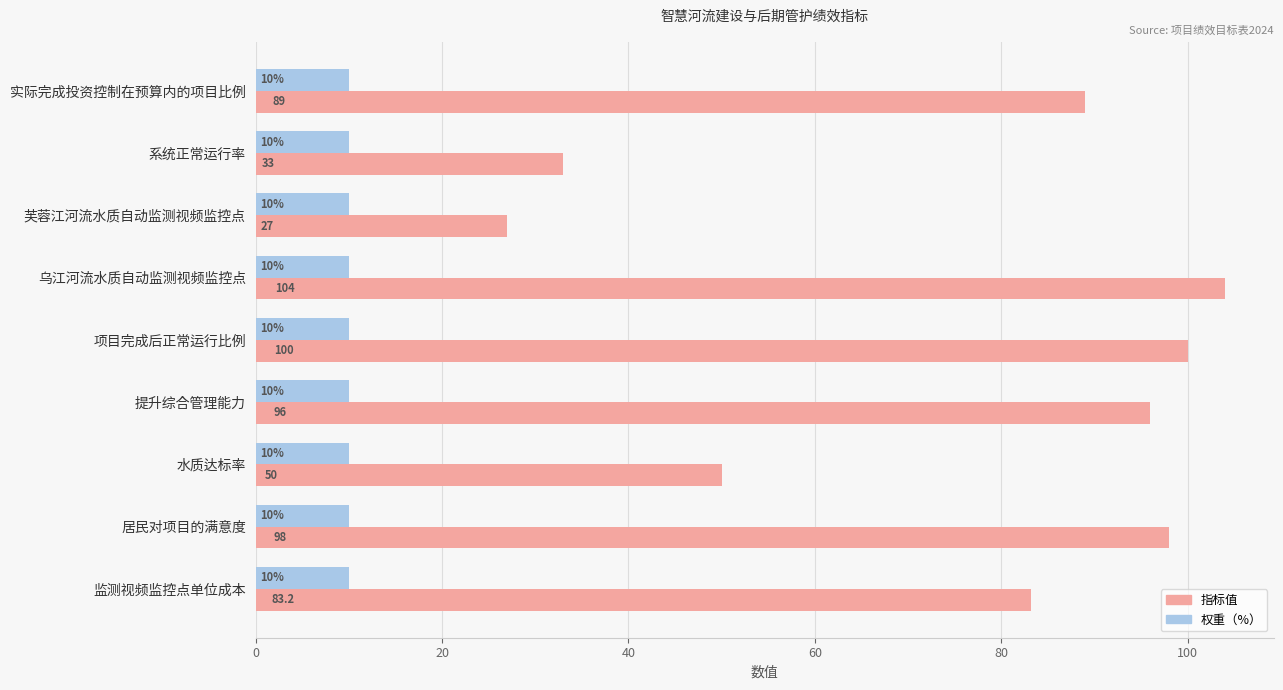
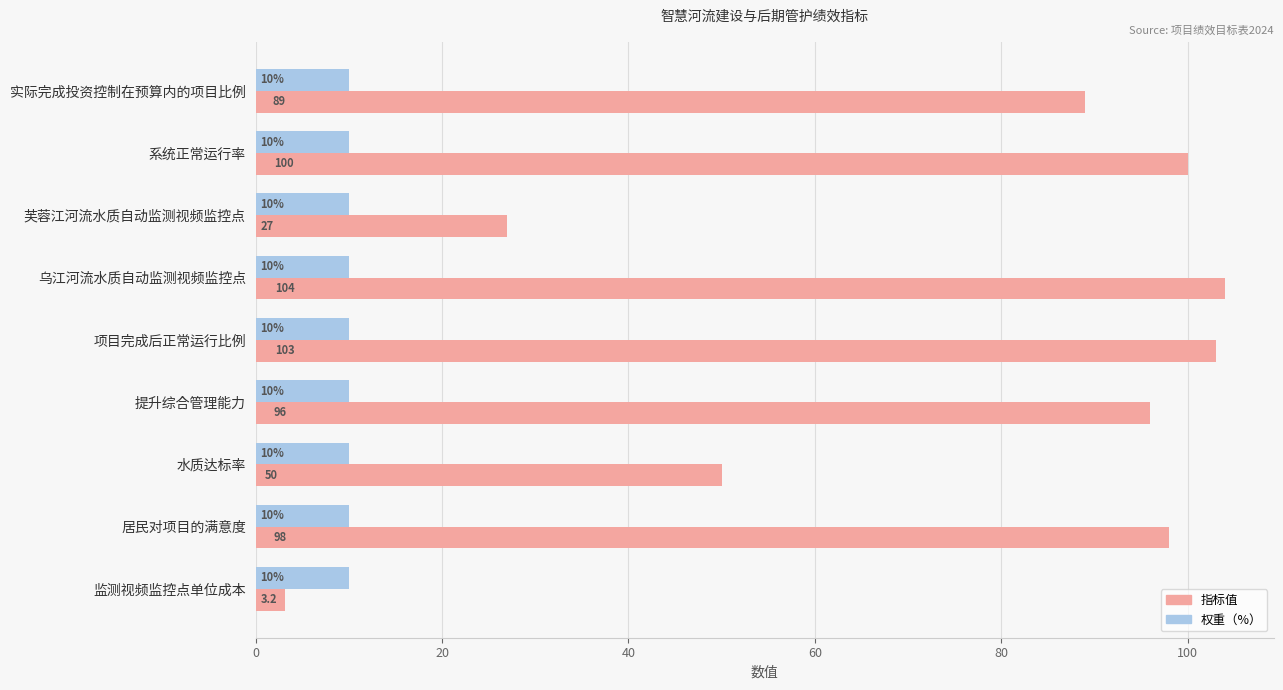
  {
    "指标值": {
      "实际完成投资控制在预算内的项目比例": "89",
-     "系统正常运行率": "33",
+     "系统正常运行率": "100",
      "芙蓉江河流水质自动监测视频监控点": "27",
      "乌江河流水质自动监测视频监控点": "104",
-     "项目完成后正常运行比例": "100",
+     "项目完成后正常运行比例": "103",
      "提升综合管理能力": "96",
      "水质达标率": "50",
      "居民对项目的满意度": "98",
-     "监测视频监控点单位成本": "83.2"
+     "监测视频监控点单位成本": "3.2"
    },
    "权重（%）": {
      "实际完成投资控制在预算内的项目比例": "10%",
      "系统正常运行率": "10%",
      "芙蓉江河流水质自动监测视频监控点": "10%",
      "乌江河流水质自动监测视频监控点": "10%",
      "项目完成后正常运行比例": "10%",
      "提升综合管理能力": "10%",
      "水质达标率": "10%",
      "居民对项目的满意度": "10%",
      "监测视频监控点单位成本": "10%"
    }
  }
